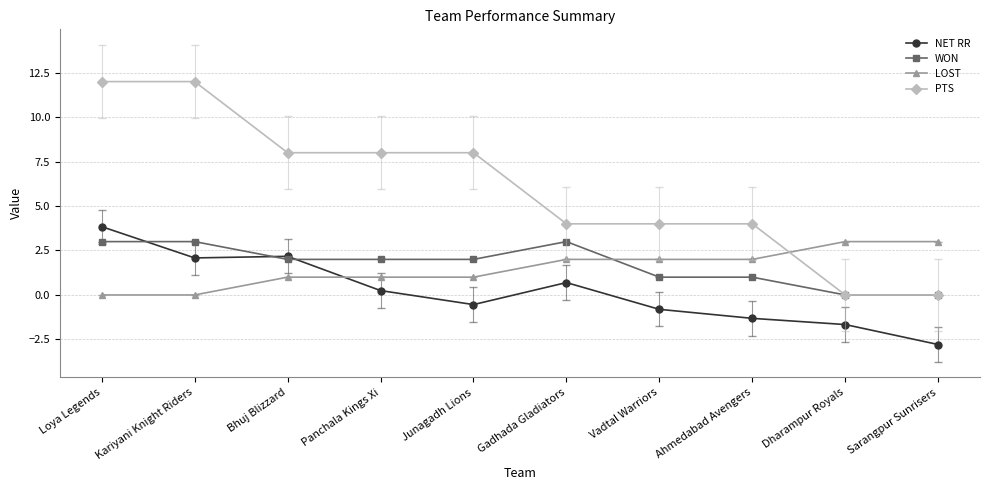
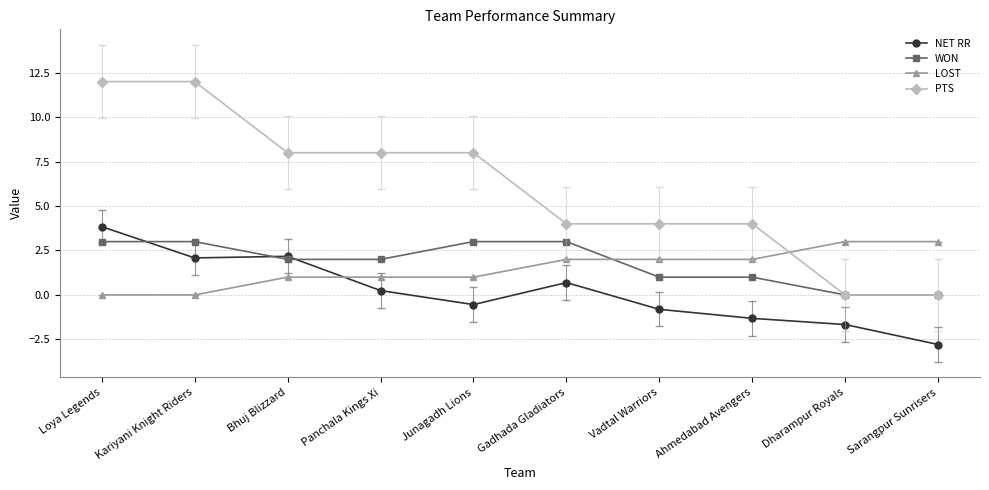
  {
    "NET RR": {
      "Loya Legends": 3.8,
      "Kariyani Knight Riders": 2,
      "Bhuj Blizzard": 2.2,
      "Panchala Kings Xi": 0.2,
      "Junagadh Lions": -0.5,
      "Gadhada Gladiators": 0.7,
      "Vadtal Warriors": -0.8,
      "Ahmedabad Avengers": -1.3,
      "Dharampur Royals": -1.7,
      "Sarangpur Sunrisers": -2.8
    },
    "WON": {
      "Bhuj Blizzard": 2,
      "Panchala Kings Xi": 2,
-     "Junagadh Lions": 2,
+     "Junagadh Lions": 3,
      "Gadhada Gladiators": 3,
      "Vadtal Warriors": 1,
      "Ahmedabad Avengers": 1
    }
  }
